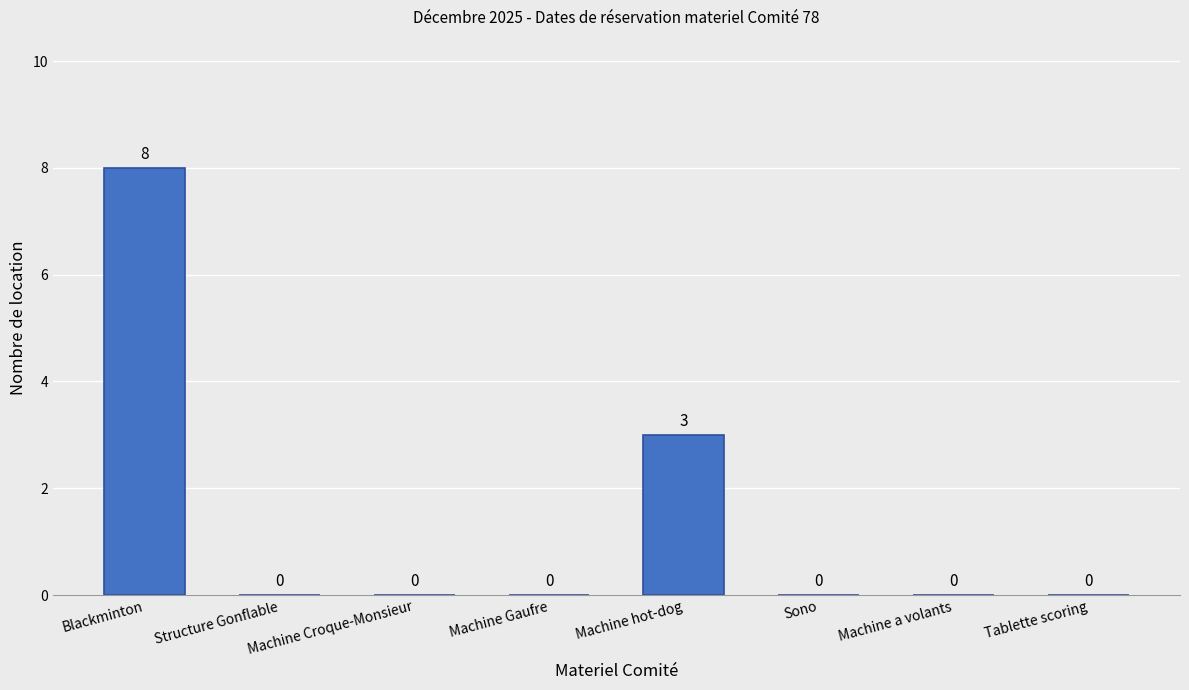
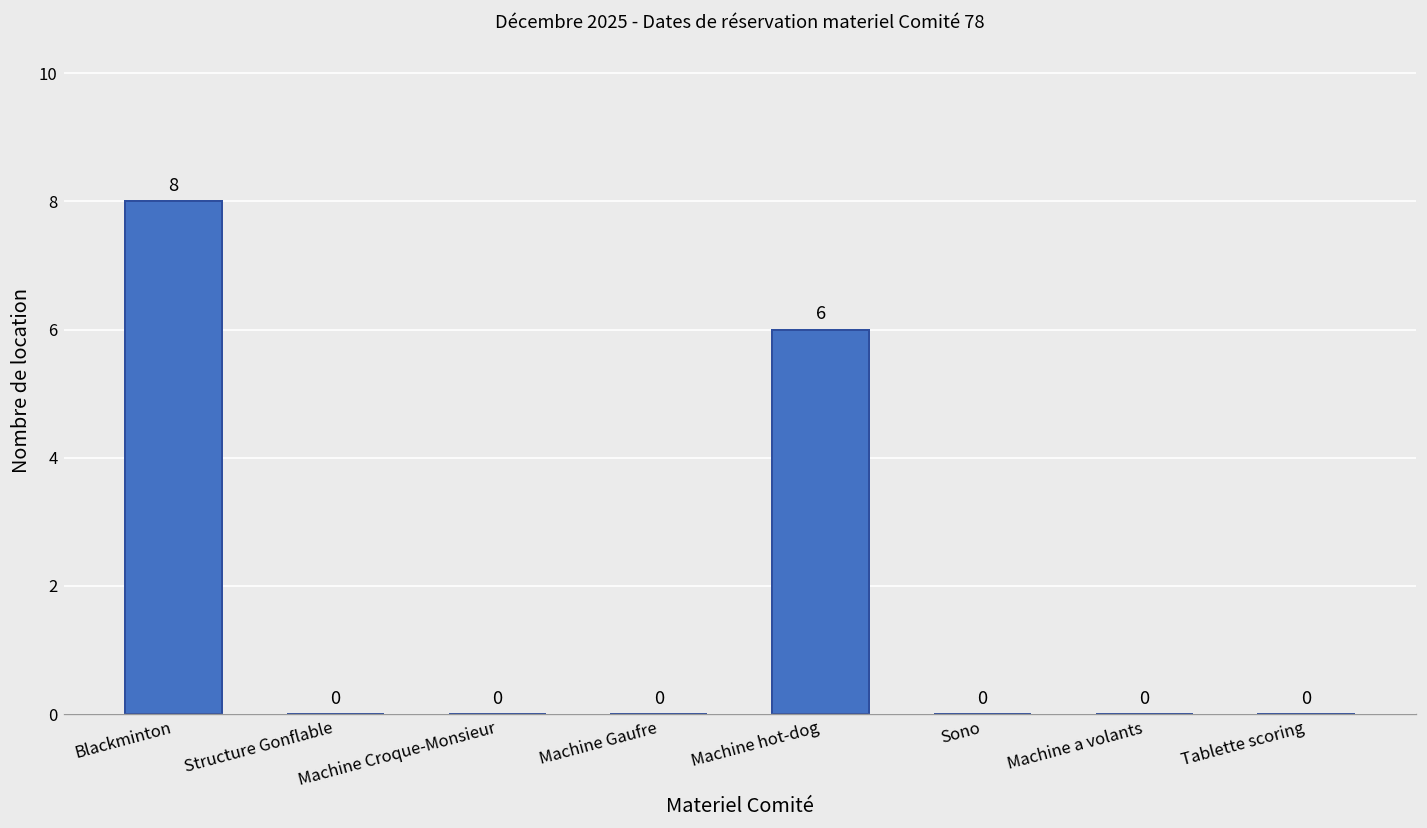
  {
    "Blackminton": 8,
    "Structure Gonflable": 0,
    "Machine Croque-Monsieur": 0,
    "Machine Gaufre": 0,
-   "Machine hot-dog": 3,
+   "Machine hot-dog": 6,
    "Sono": 0,
    "Machine a volants": 0,
    "Tablette scoring": 0
  }
